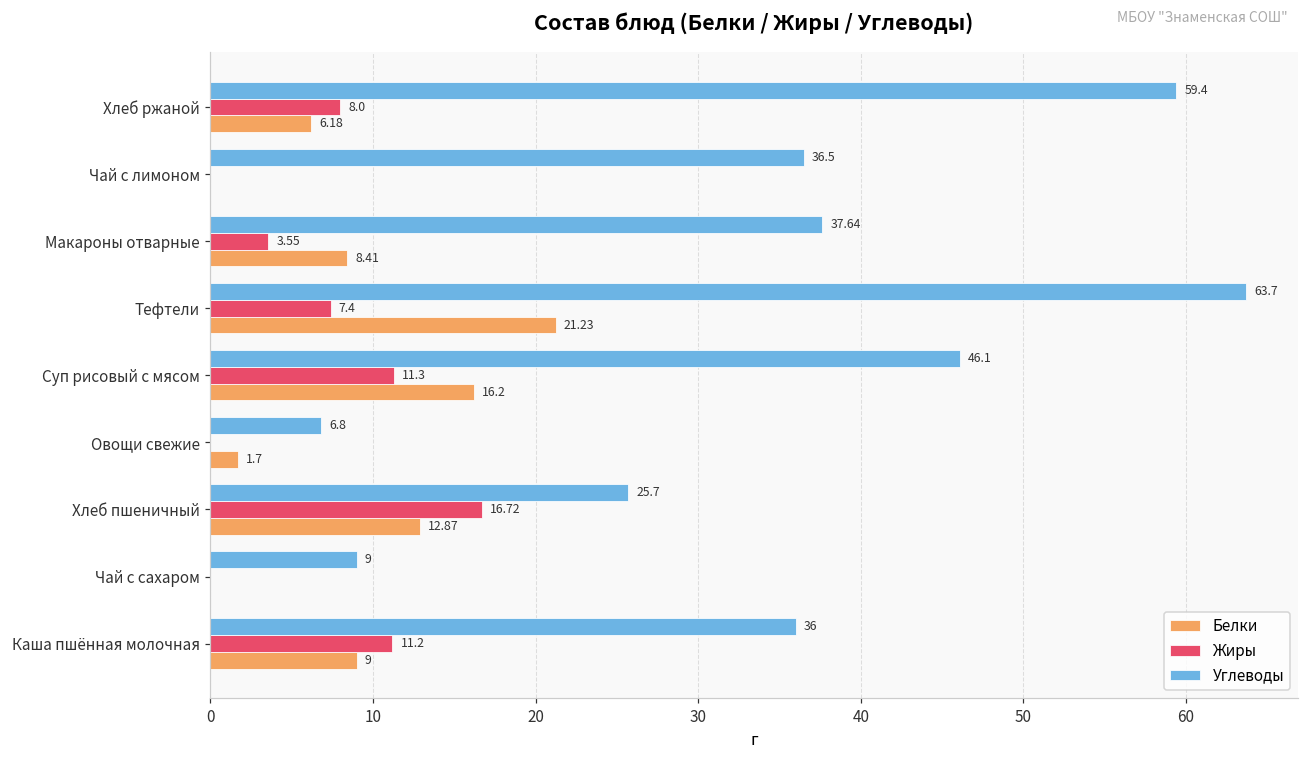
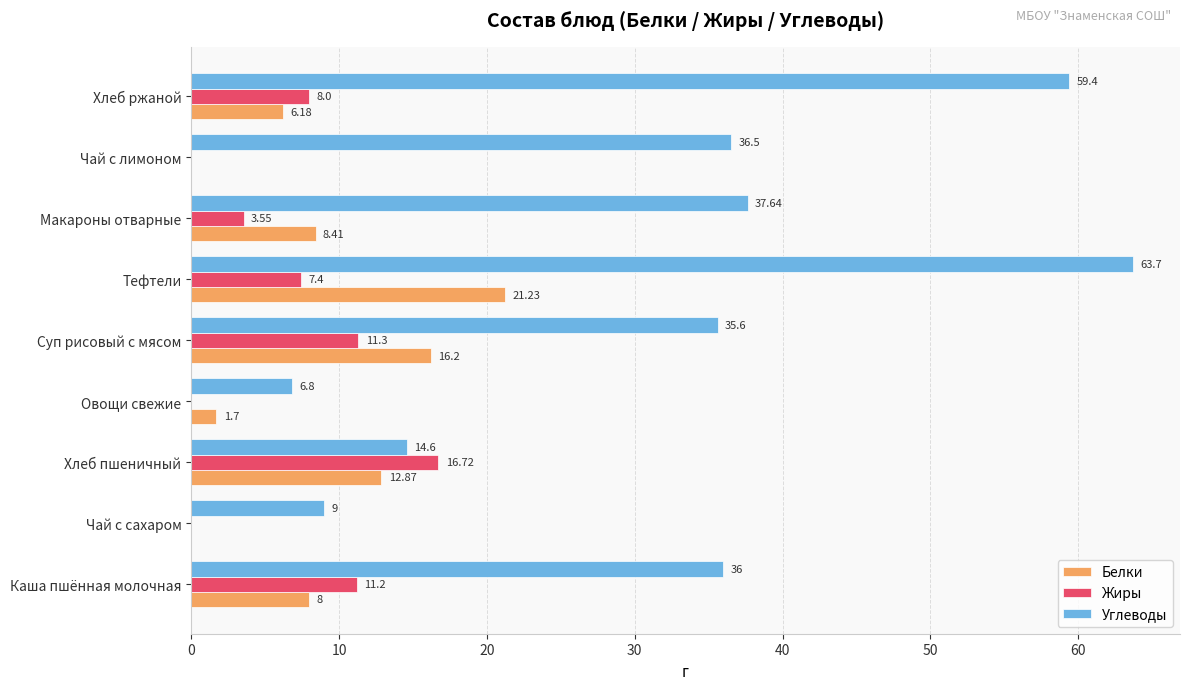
  {
    "Белки": {
      "Хлеб ржаной": 6.18,
      "Макароны отварные": 8.41,
      "Тефтели": 21.23,
      "Суп рисовый с мясом": 16.2,
      "Овощи свежие": 1.7,
      "Хлеб пшеничный": 12.87,
-     "Каша пшённая молочная": 9
+     "Каша пшённая молочная": 8
    },
    "Жиры": {
      "Хлеб ржаной": 8.0,
      "Макароны отварные": 3.55,
      "Тефтели": 7.4,
      "Суп рисовый с мясом": 11.3,
      "Хлеб пшеничный": 16.72,
      "Каша пшённая молочная": 11.2
    },
    "Углеводы": {
      "Хлеб ржаной": 59.4,
      "Чай с лимоном": 36.5,
      "Макароны отварные": 37.64,
      "Тефтели": 63.7,
-     "Суп рисовый с мясом": 46.1,
+     "Суп рисовый с мясом": 35.6,
      "Овощи свежие": 6.8,
-     "Хлеб пшеничный": 25.7,
+     "Хлеб пшеничный": 14.6,
      "Чай с сахаром": 9,
      "Каша пшённая молочная": 36
    }
  }
